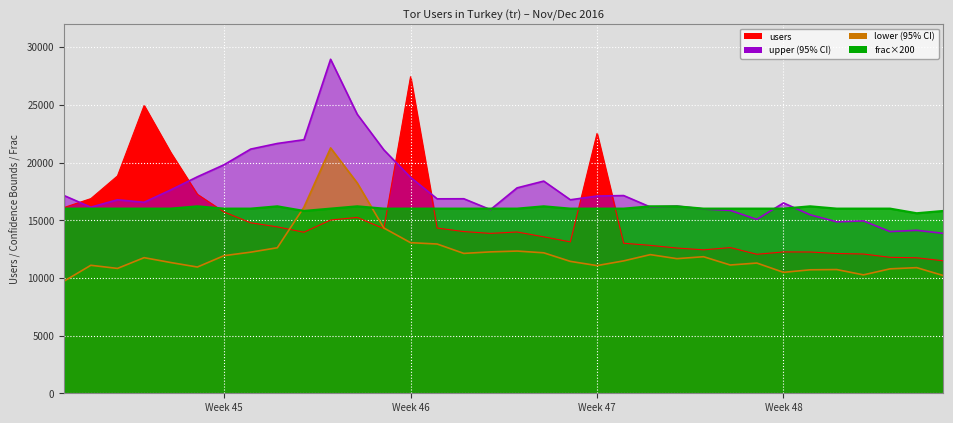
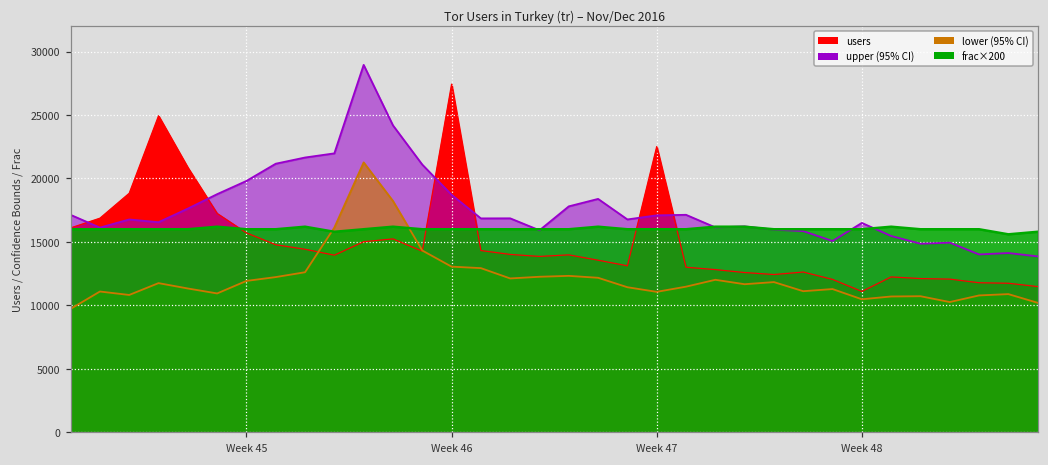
  {
    "users": {
      "Week 45": 15700,
      "Week 46": 27400,
      "Week 47": 22500,
-     "Week 48": 12200
+     "Week 48": 11100
    },
    "frac×200": {
      "Week 45": 16000,
      "Week 46": 16000,
      "Week 47": 16000,
      "Week 48": 16000
    }
  }
